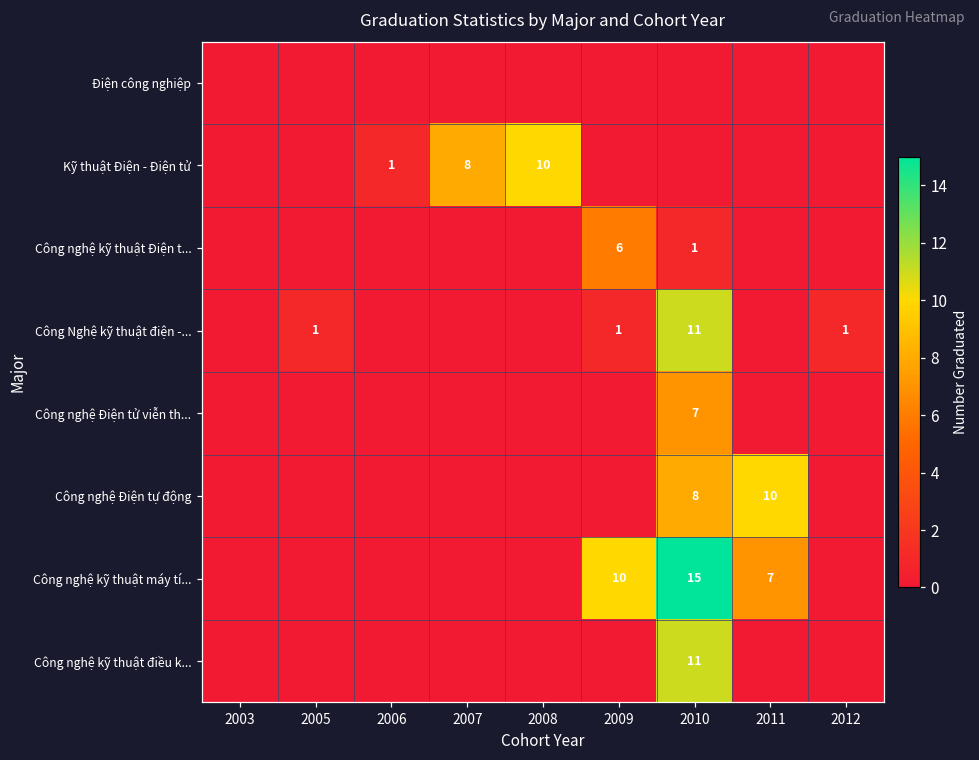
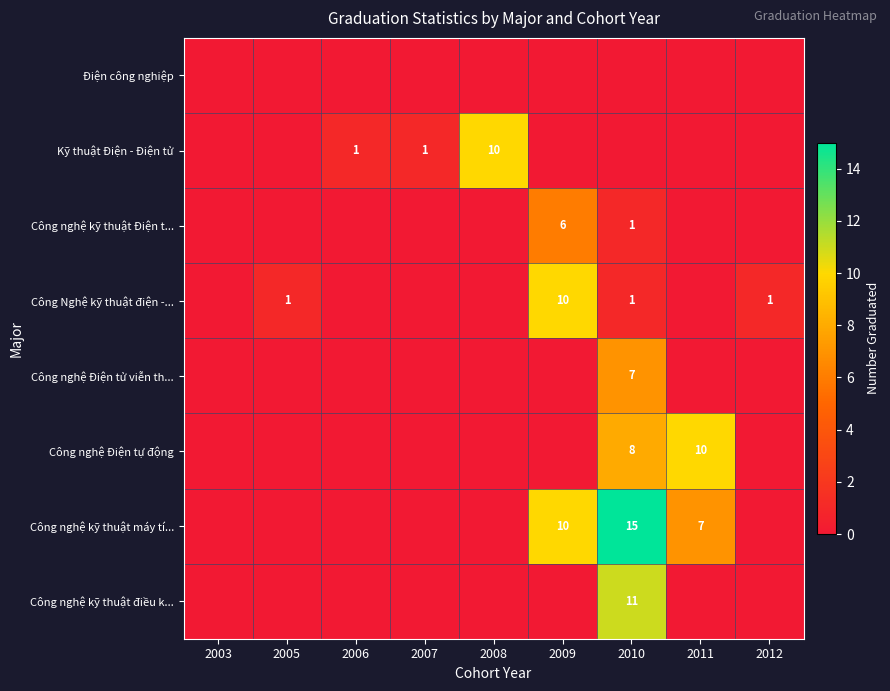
  {
    "Kỹ thuật Điện - Điện tử": {
      "2006": 1,
-     "2007": 8,
+     "2007": 1,
      "2008": 10
    },
    "Công nghệ kỹ thuật Điện t...": {
      "2009": 6,
      "2010": 1
    },
    "Công Nghệ kỹ thuật điện -...": {
      "2005": 1,
-     "2009": 1,
-     "2010": 11,
+     "2009": 10,
+     "2010": 1,
      "2012": 1
    },
    "Công nghệ Điện tử viễn th...": {
      "2010": 7
    },
    "Công nghệ Điện tự động": {
      "2010": 8,
      "2011": 10
    },
    "Công nghệ kỹ thuật máy tí...": {
      "2009": 10,
      "2010": 15,
      "2011": 7
    },
    "Công nghệ kỹ thuật điều k...": {
      "2010": 11
    }
  }
